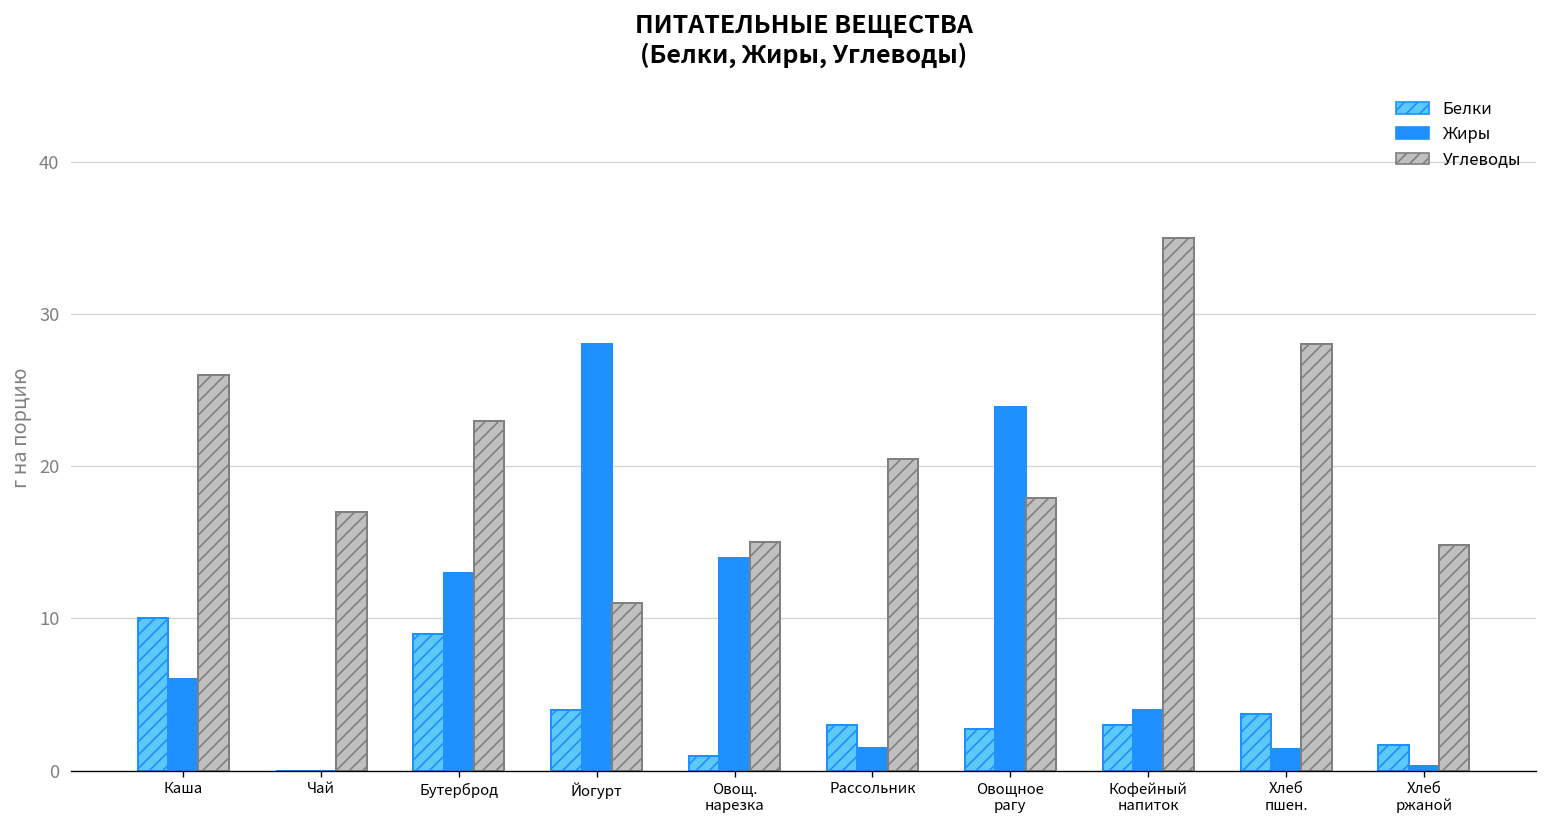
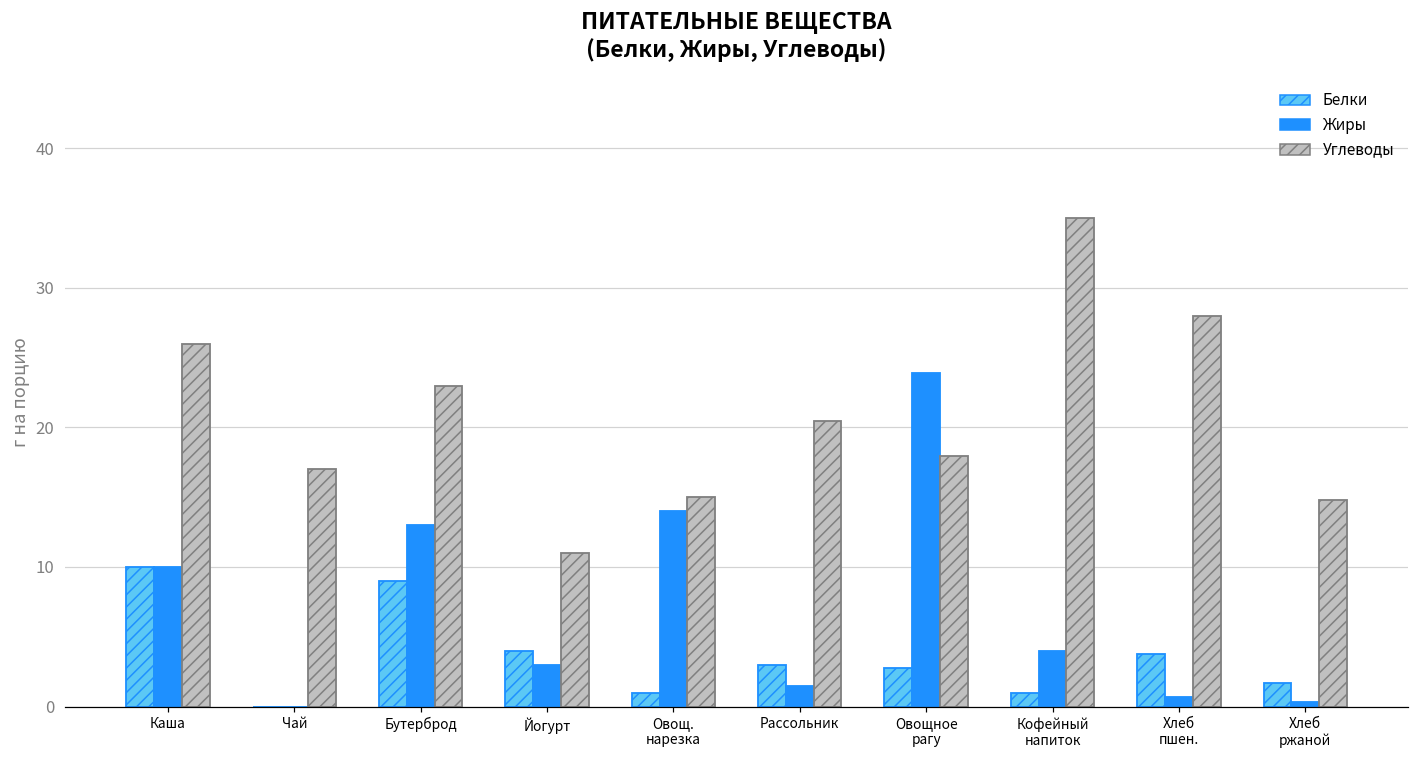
  {
    "Белки": {
      "Каша": 10,
      "Чай": 0,
      "Бутерброд": 9,
      "Йогурт": 4,
      "Овощ. нарезка": 1,
      "Рассольник": 3,
      "Овощное рагу": 2.8,
-     "Кофейный напиток": 3,
+     "Кофейный напиток": 1,
      "Хлеб пшен.": 3.8,
      "Хлеб ржаной": 1.7
    },
    "Жиры": {
-     "Каша": 6,
+     "Каша": 10,
      "Чай": 0.0,
      "Бутерброд": 13.0,
-     "Йогурт": 28,
+     "Йогурт": 3,
      "Овощ. нарезка": 14.0,
      "Рассольник": 1.5,
      "Овощное рагу": 23.9,
      "Кофейный напиток": 4.0,
-     "Хлеб пшен.": 1.5,
+     "Хлеб пшен.": 0.7,
      "Хлеб ржаной": 0.3
    },
    "Углеводы": {
      "Каша": 26.0,
      "Чай": 17.0,
      "Бутерброд": 23.0,
      "Йогурт": 11.0,
      "Овощ. нарезка": 15.0,
      "Рассольник": 20.5,
      "Овощное рагу": 17.9,
      "Кофейный напиток": 35.0,
      "Хлеб пшен.": 28.0,
      "Хлеб ржаной": 14.8
    }
  }
